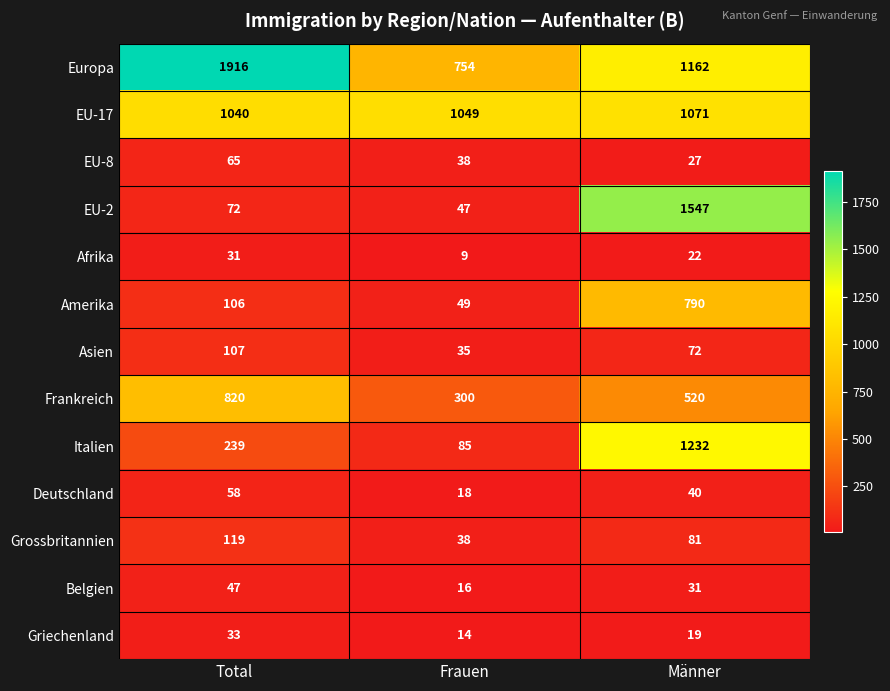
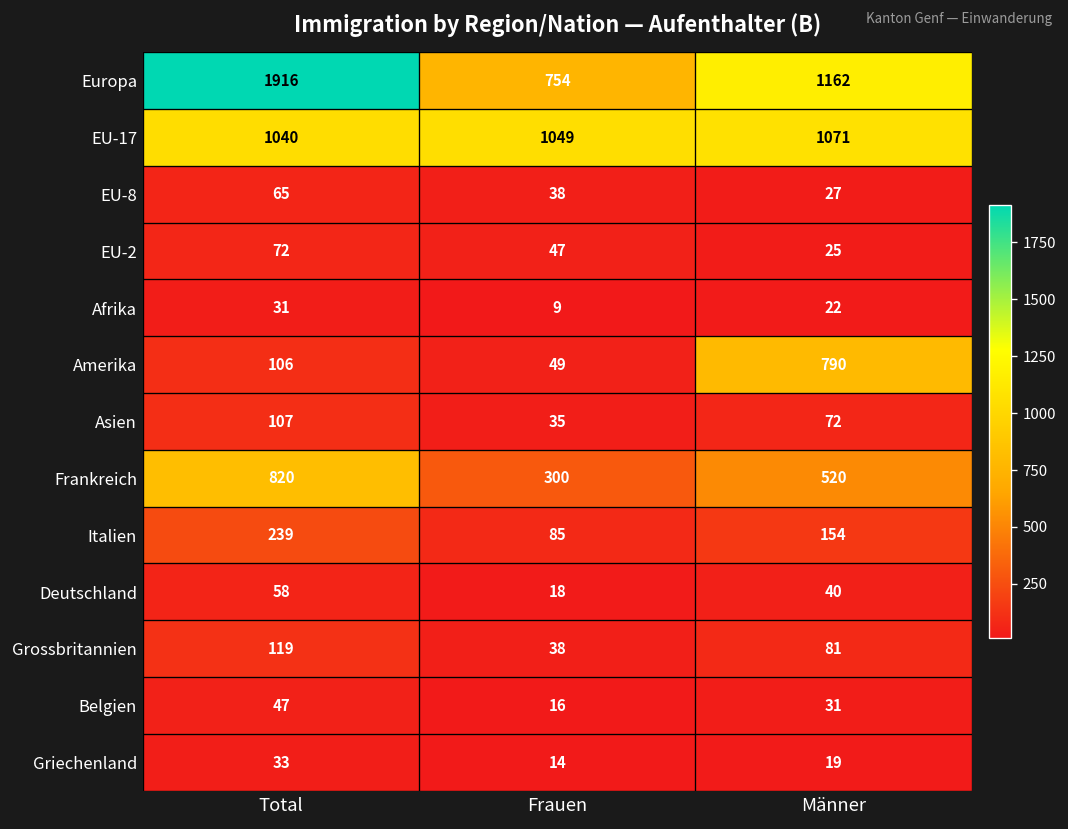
  {
    "Europa": {
      "Total": 1916,
      "Frauen": 754,
      "Männer": 1162
    },
    "EU-17": {
      "Total": 1040,
      "Frauen": 1049,
      "Männer": 1071
    },
    "EU-8": {
      "Total": 65,
      "Frauen": 38,
      "Männer": 27
    },
    "EU-2": {
      "Total": 72,
      "Frauen": 47,
-     "Männer": 1547
+     "Männer": 25
    },
    "Afrika": {
      "Total": 31,
      "Frauen": 9,
      "Männer": 22
    },
    "Amerika": {
      "Total": 106,
      "Frauen": 49,
      "Männer": 790
    },
    "Asien": {
      "Total": 107,
      "Frauen": 35,
      "Männer": 72
    },
    "Frankreich": {
      "Total": 820,
      "Frauen": 300,
      "Männer": 520
    },
    "Italien": {
      "Total": 239,
      "Frauen": 85,
-     "Männer": 1232
+     "Männer": 154
    },
    "Deutschland": {
      "Total": 58,
      "Frauen": 18,
      "Männer": 40
    },
    "Grossbritannien": {
      "Total": 119,
      "Frauen": 38,
      "Männer": 81
    },
    "Belgien": {
      "Total": 47,
      "Frauen": 16,
      "Männer": 31
    },
    "Griechenland": {
      "Total": 33,
      "Frauen": 14,
      "Männer": 19
    }
  }
